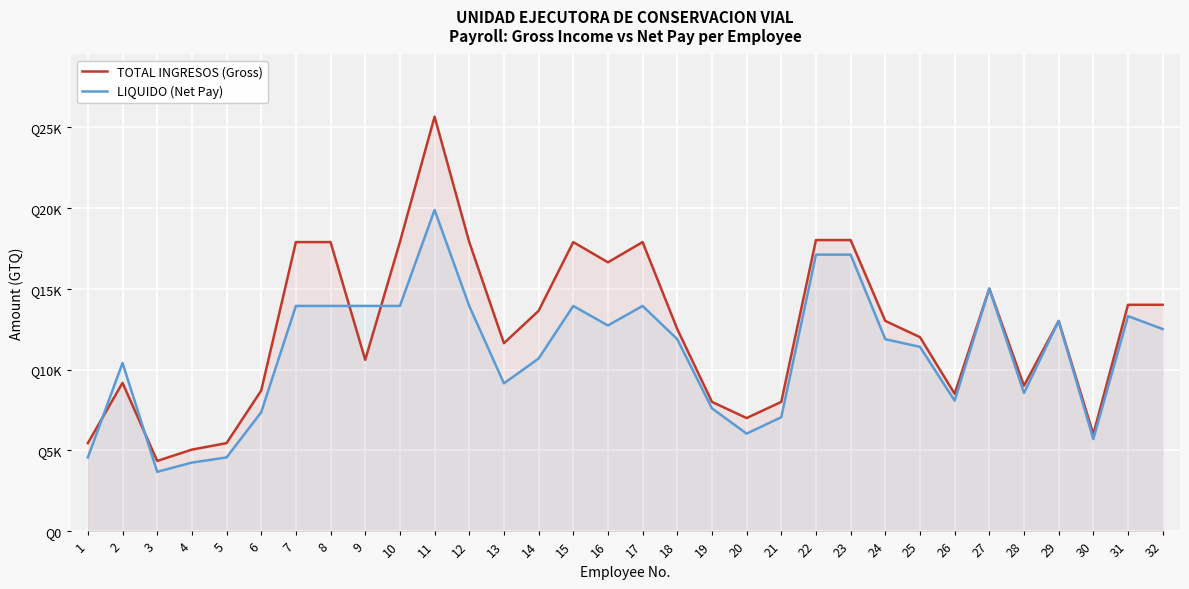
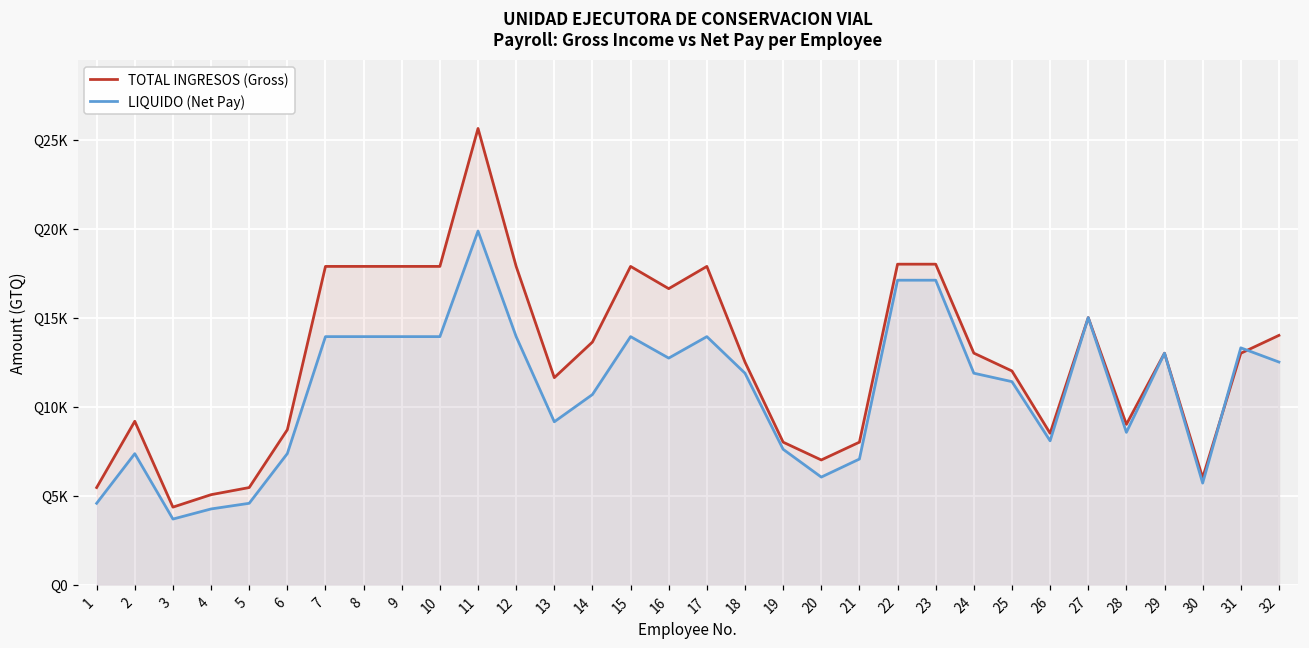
  {
    "TOTAL INGRESOS (Gross)": {
      "1": "Q5500",
      "2": "Q9200",
      "3": "Q4400",
      "4": "Q5100",
      "5": "Q5500",
      "6": "Q8700",
      "7": "Q17900",
      "8": "Q17900",
-     "9": "Q10600",
+     "9": "Q17900",
      "10": "Q17900",
      "11": "Q25600",
      "12": "Q17900",
      "13": "Q11600",
      "14": "Q13600",
      "15": "Q17900",
      "16": "Q16600",
      "17": "Q17900",
      "18": "Q12500",
      "19": "Q8000",
      "20": "Q7000",
      "21": "Q8000",
      "22": "Q18000",
      "23": "Q18000",
      "24": "Q13000",
      "25": "Q12000",
      "26": "Q8500",
      "28": "Q9000",
      "30": "Q6000",
-     "31": "Q14000",
+     "31": "Q13000",
      "32": "Q14000"
    },
    "LIQUIDO (Net Pay)": {
      "1": "Q4600",
-     "2": "Q10400",
+     "2": "Q7400",
      "3": "Q3700",
      "4": "Q4200",
      "5": "Q4600",
      "6": "Q7400",
      "7": "Q13900",
      "8": "Q13900",
      "9": "Q13900",
      "10": "Q13900",
      "11": "Q19900",
      "12": "Q13900",
      "13": "Q9100",
      "14": "Q10700",
      "15": "Q13900",
      "16": "Q12700",
      "17": "Q13900",
      "18": "Q11900",
      "19": "Q7600",
      "20": "Q6000",
      "21": "Q7100",
      "22": "Q17100",
      "23": "Q17100",
      "24": "Q11900",
      "25": "Q11400",
      "26": "Q8100",
      "28": "Q8600",
      "30": "Q5700",
      "31": "Q13300",
      "32": "Q12500"
    }
  }
